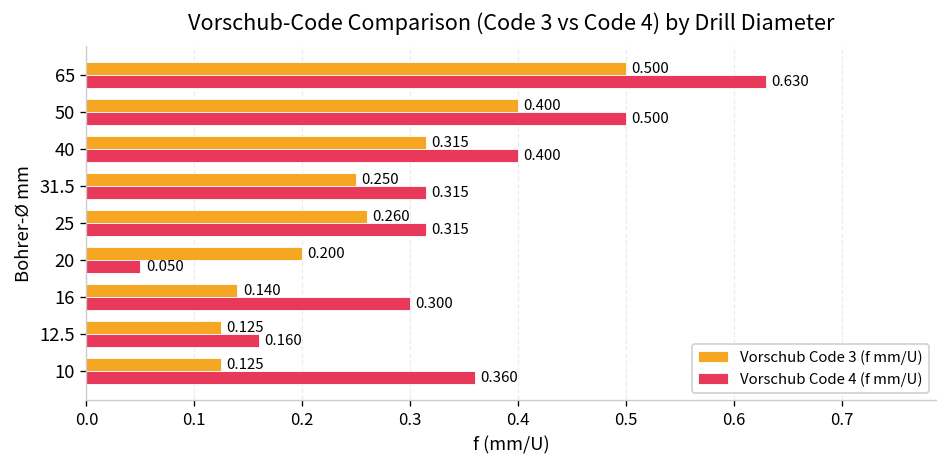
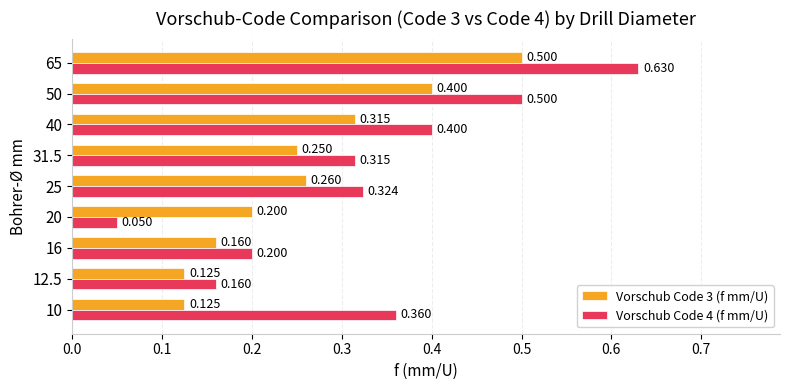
  {
    "Vorschub Code 3 (f mm/U)": {
      "65": 0.500,
      "50": 0.400,
      "40": 0.315,
      "31.5": 0.250,
      "25": 0.260,
      "20": 0.200,
-     "16": 0.140,
+     "16": 0.160,
      "12.5": 0.125,
      "10": 0.125
    },
    "Vorschub Code 4 (f mm/U)": {
      "65": 0.630,
      "50": 0.500,
      "40": 0.400,
      "31.5": 0.315,
-     "25": 0.315,
+     "25": 0.324,
      "20": 0.050,
-     "16": 0.300,
+     "16": 0.200,
      "12.5": 0.160,
      "10": 0.360
    }
  }
